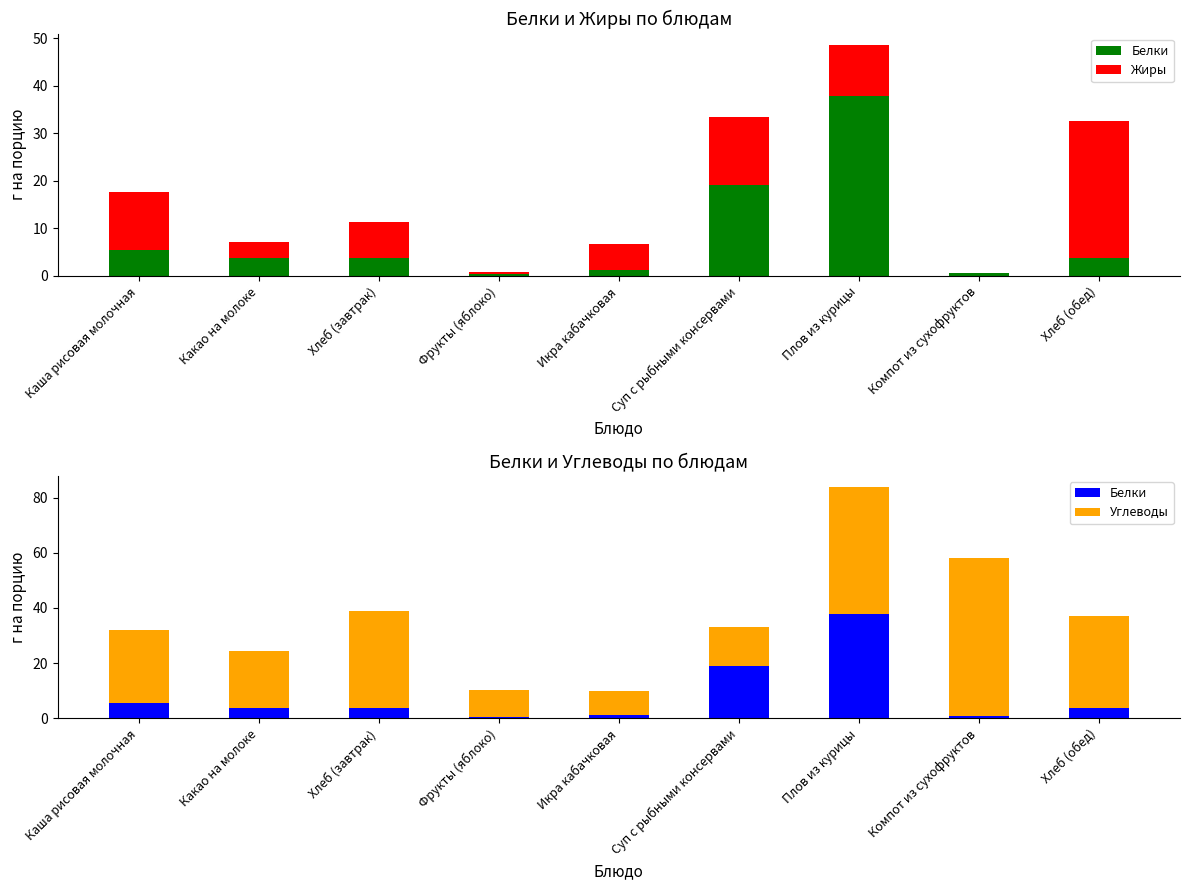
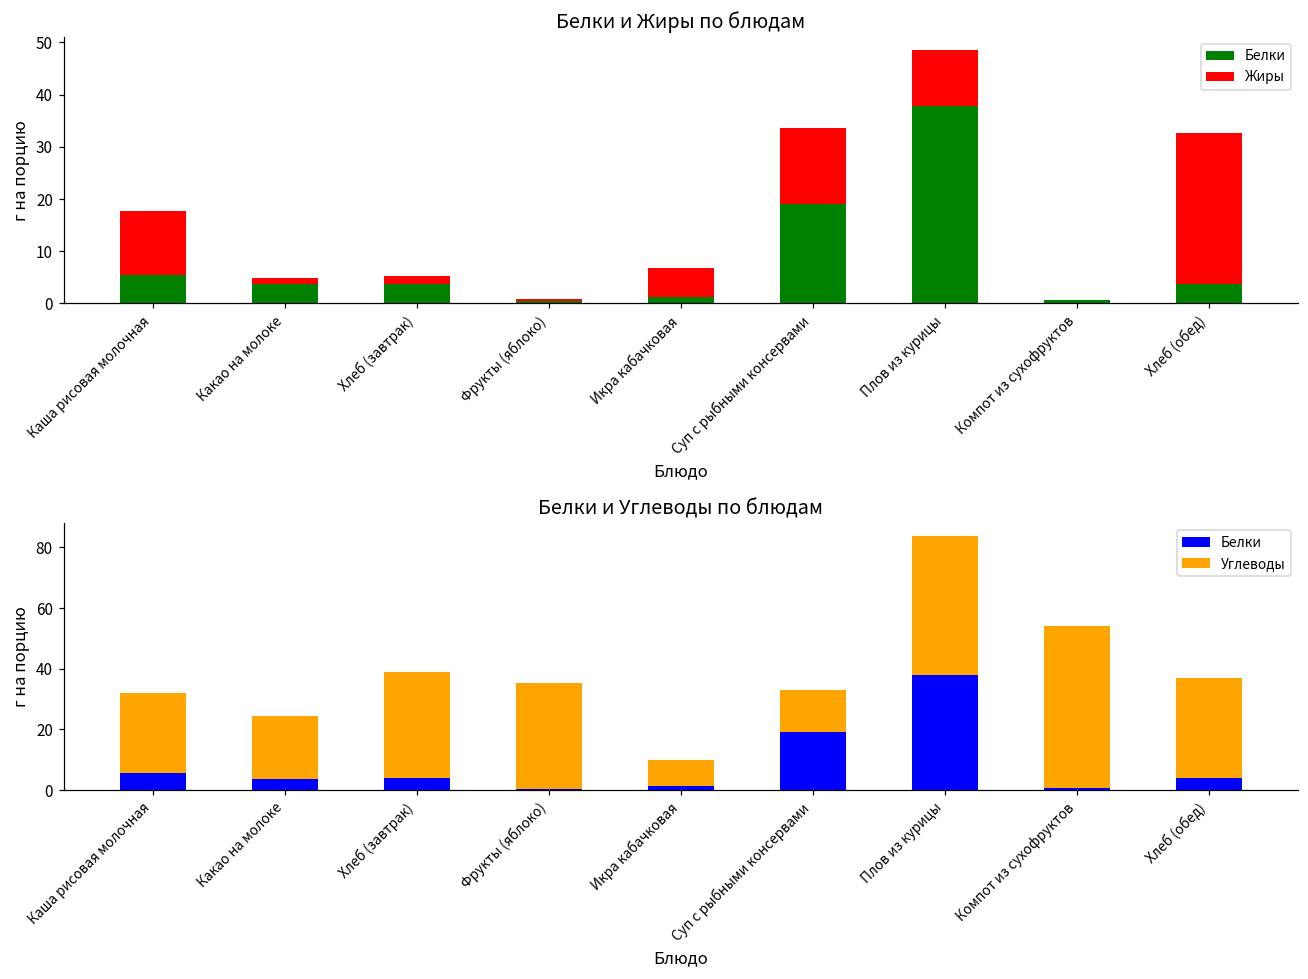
  {
    "Белки и Жиры по блюдам": {
      "Жиры": {
        "Каша рисовая молочная": 12,
-       "Какао на молоке": 3,
-       "Хлеб (завтрак)": 8,
+       "Какао на молоке": 1,
+       "Хлеб (завтрак)": 1,
        "Икра кабачковая": 5,
        "Суп с рыбными консервами": 14,
        "Плов из курицы": 11,
        "Хлеб (обед)": 29
      }
    },
    "Белки и Углеводы по блюдам": {
      "Белки": {
        "Каша рисовая молочная": 6,
        "Какао на молоке": 4,
        "Хлеб (завтрак)": 4,
        "Икра кабачковая": 1,
        "Суп с рыбными консервами": 19,
        "Плов из курицы": 38,
        "Хлеб (обед)": 4
      },
      "Углеводы": {
        "Каша рисовая молочная": 27,
        "Какао на молоке": 21,
        "Хлеб (завтрак)": 35,
-       "Фрукты (яблоко)": 10,
+       "Фрукты (яблоко)": 35,
        "Икра кабачковая": 9,
        "Суп с рыбными консервами": 14,
        "Плов из курицы": 46,
-       "Компот из сухофруктов": 58,
+       "Компот из сухофруктов": 53,
        "Хлеб (обед)": 33
      }
    }
  }
